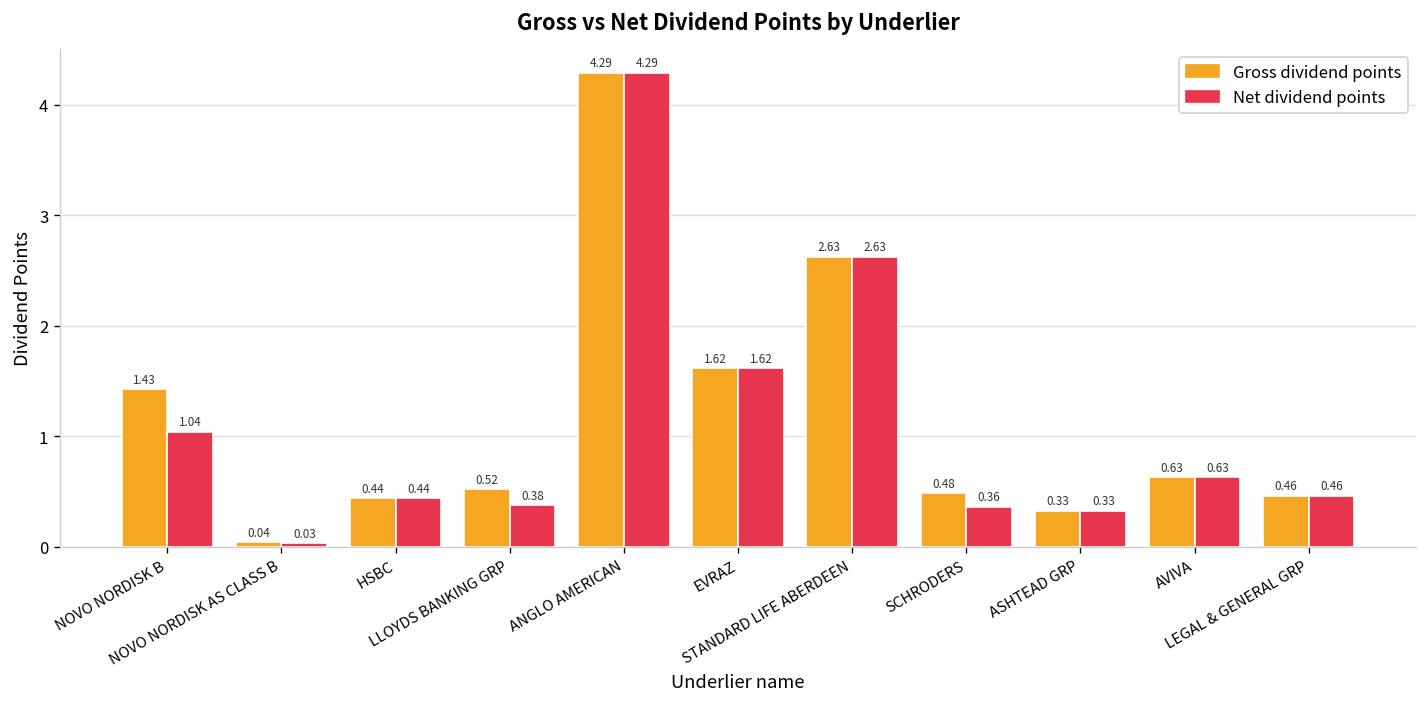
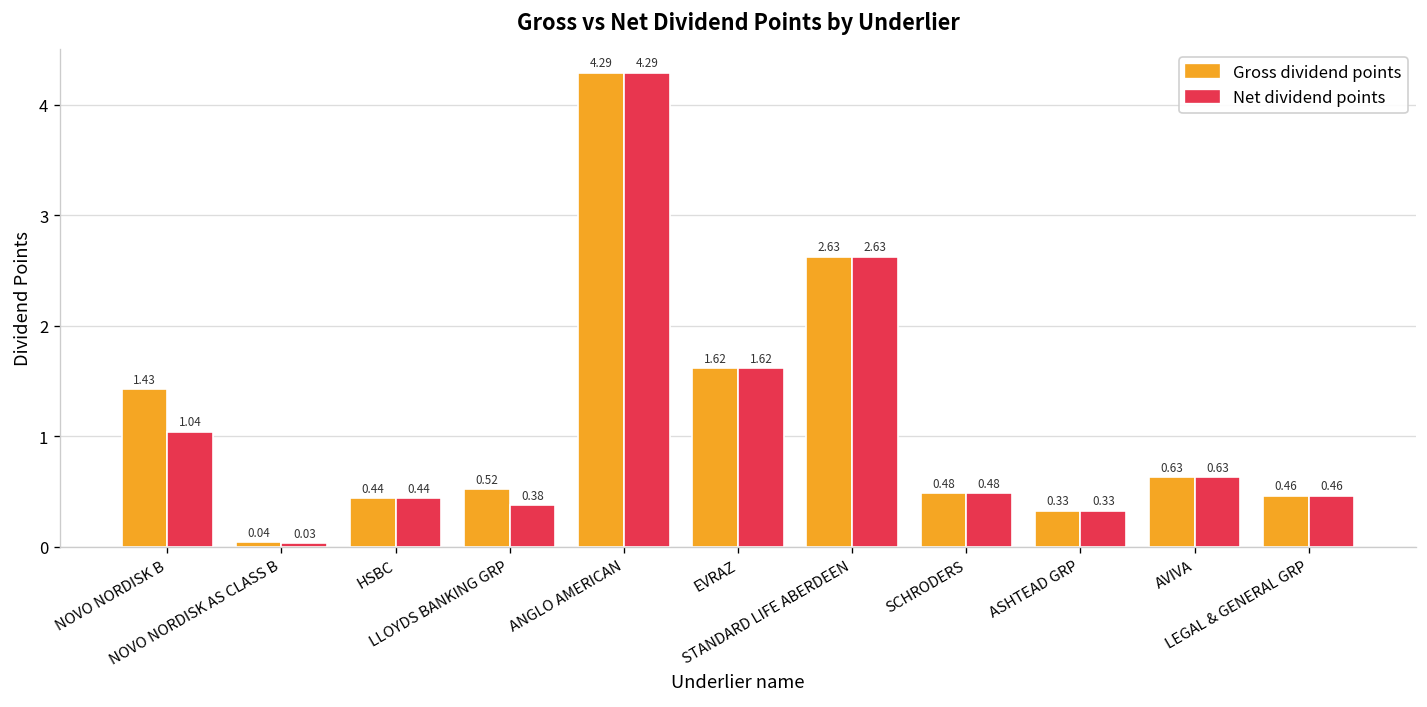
  {
    "Gross dividend points": {
      "NOVO NORDISK B": 1.43,
      "NOVO NORDISK AS CLASS B": 0.04,
      "HSBC": 0.44,
      "LLOYDS BANKING GRP": 0.52,
      "ANGLO AMERICAN": 4.29,
      "EVRAZ": 1.62,
      "STANDARD LIFE ABERDEEN": 2.63,
      "SCHRODERS": 0.48,
      "ASHTEAD GRP": 0.33,
      "AVIVA": 0.63,
      "LEGAL & GENERAL GRP": 0.46
    },
    "Net dividend points": {
      "NOVO NORDISK B": 1.04,
      "NOVO NORDISK AS CLASS B": 0.03,
      "HSBC": 0.44,
      "LLOYDS BANKING GRP": 0.38,
      "ANGLO AMERICAN": 4.29,
      "EVRAZ": 1.62,
      "STANDARD LIFE ABERDEEN": 2.63,
-     "SCHRODERS": 0.36,
+     "SCHRODERS": 0.48,
      "ASHTEAD GRP": 0.33,
      "AVIVA": 0.63,
      "LEGAL & GENERAL GRP": 0.46
    }
  }
